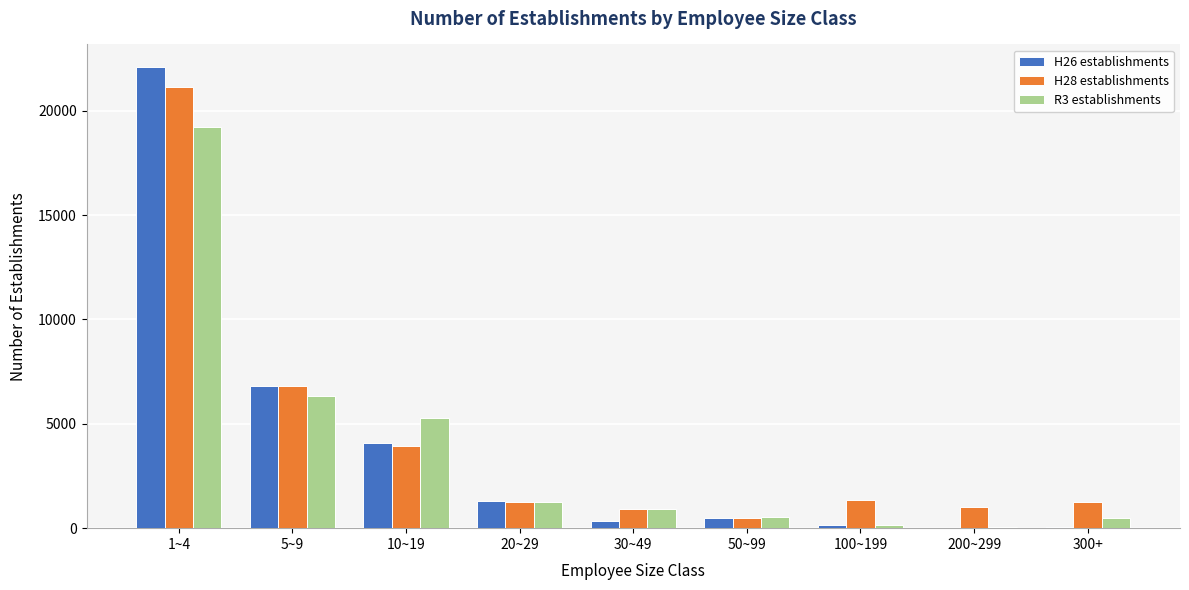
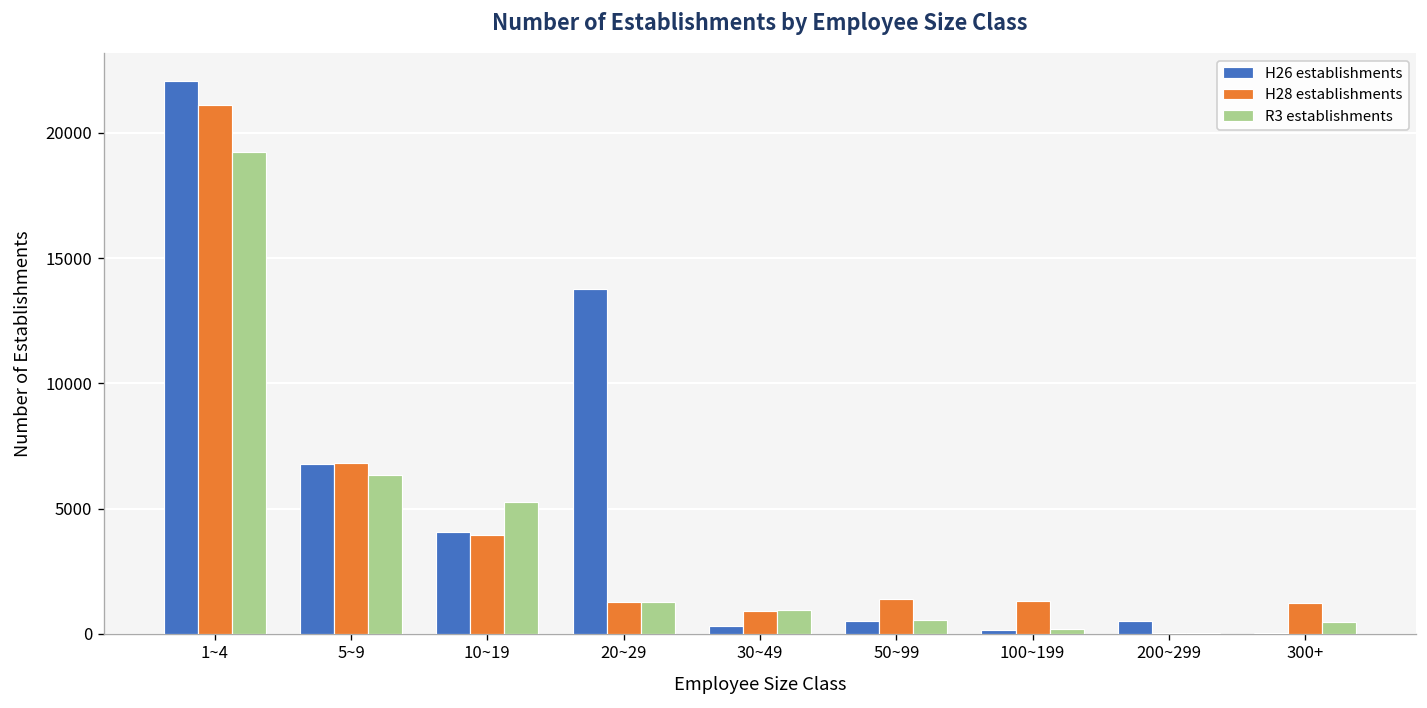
  {
    "H26 establishments": {
      "1~4": 22100,
      "5~9": 6800,
      "10~19": 4100,
-     "20~29": 1300,
+     "20~29": 13800,
      "30~49": 300,
      "50~99": 500,
      "100~199": 200,
-     "200~299": 0
+     "200~299": 500
    },
    "H28 establishments": {
      "1~4": 21100,
      "5~9": 6800,
      "10~19": 3900,
      "20~29": 1300,
      "30~49": 900,
-     "50~99": 500,
+     "50~99": 1400,
      "100~199": 1300,
-     "200~299": 1000,
+     "200~299": 0,
      "300+": 1200
    },
    "R3 establishments": {
      "1~4": 19200,
      "5~9": 6300,
      "10~19": 5300,
      "20~29": 1300,
      "30~49": 900,
      "50~99": 500,
      "100~199": 200,
      "300+": 500
    }
  }
